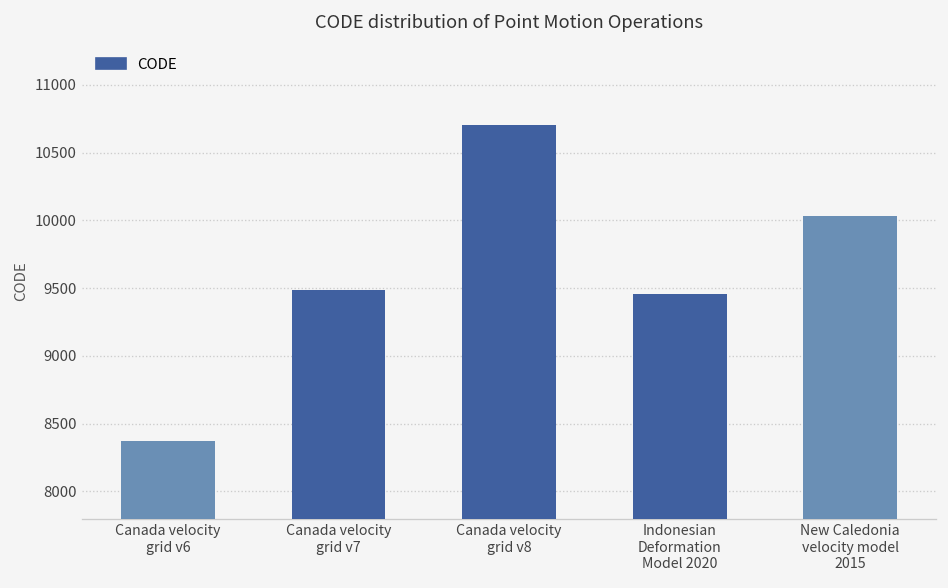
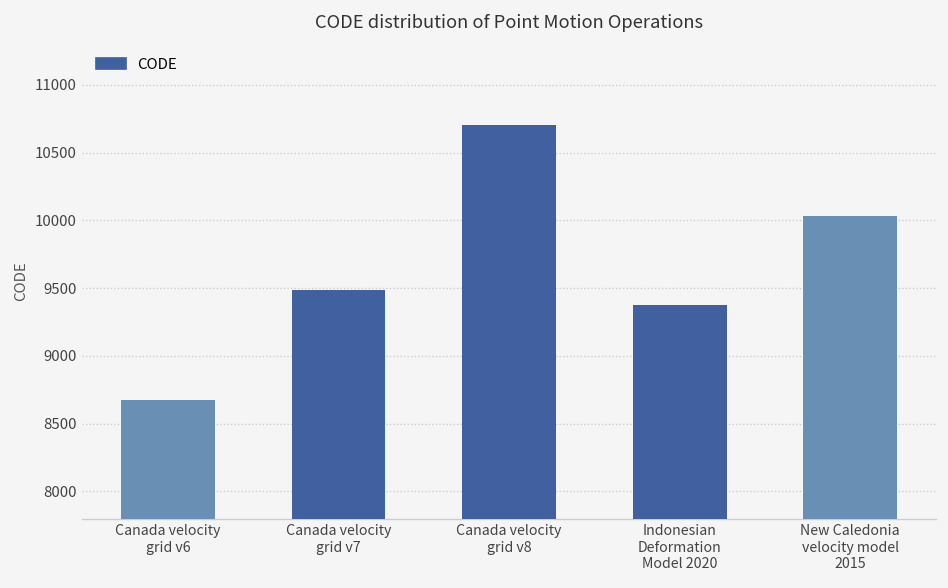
  {
-   "Canada velocity grid v6": 8370,
+   "Canada velocity grid v6": 8680,
    "Canada velocity grid v7": 9480,
    "Canada velocity grid v8": 10710,
-   "Indonesian Deformation Model 2020": 9460,
+   "Indonesian Deformation Model 2020": 9380,
    "New Caledonia velocity model 2015": 10030
  }
